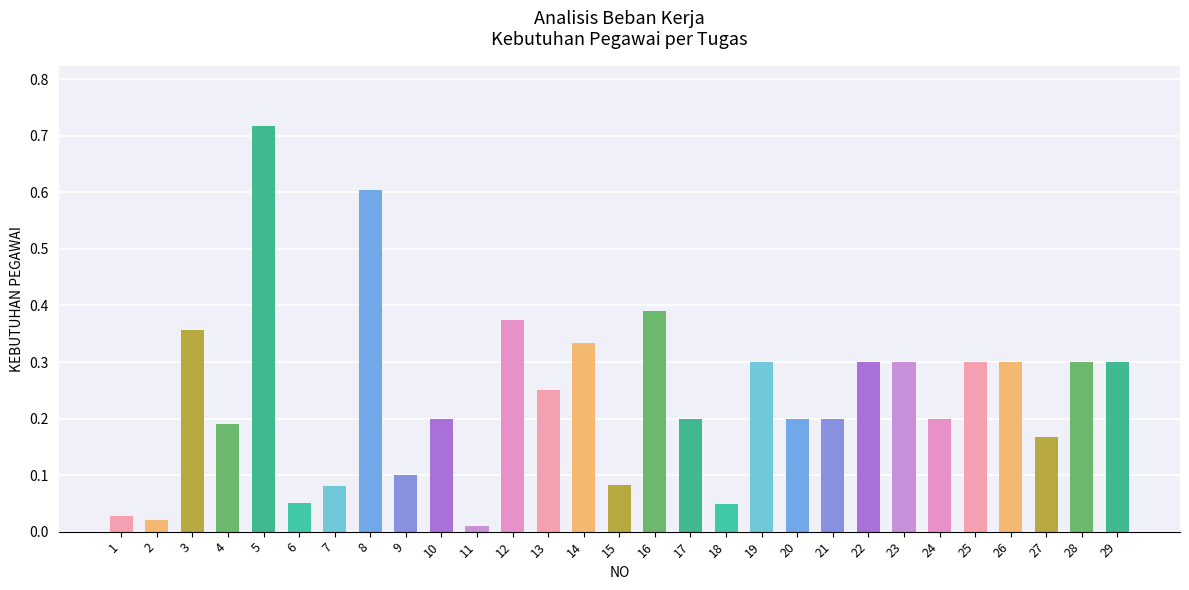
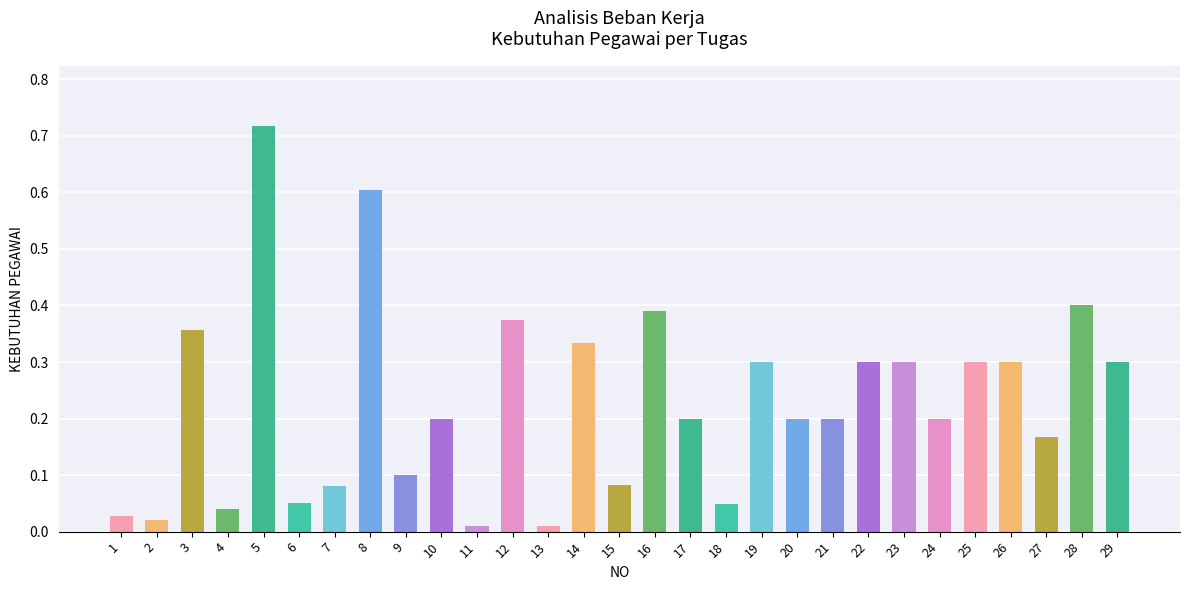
  {
    "1": 0.03,
    "2": 0.02,
    "3": 0.36,
-   "4": 0.19,
+   "4": 0.04,
    "5": 0.72,
    "6": 0.05,
    "7": 0.08,
    "8": 0.60,
    "9": 0.10,
    "10": 0.20,
    "11": 0.01,
    "12": 0.38,
-   "13": 0.25,
+   "13": 0.01,
    "14": 0.33,
    "15": 0.08,
    "16": 0.39,
    "17": 0.20,
    "18": 0.05,
    "19": 0.30,
    "20": 0.20,
    "21": 0.20,
    "22": 0.30,
    "23": 0.30,
    "24": 0.20,
    "25": 0.30,
    "26": 0.30,
    "27": 0.17,
-   "28": 0.3,
+   "28": 0.4,
    "29": 0.30
  }
